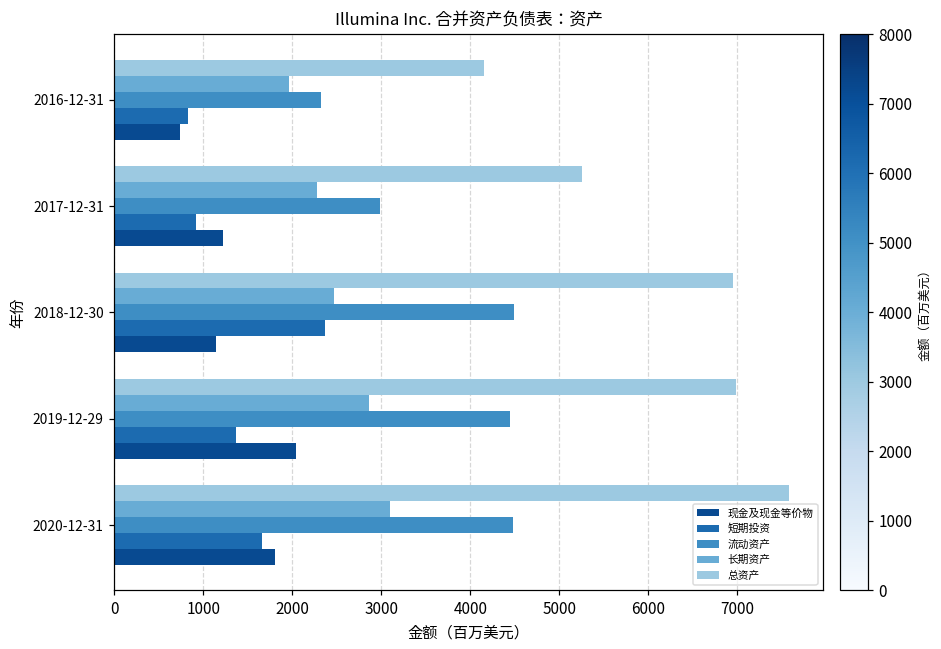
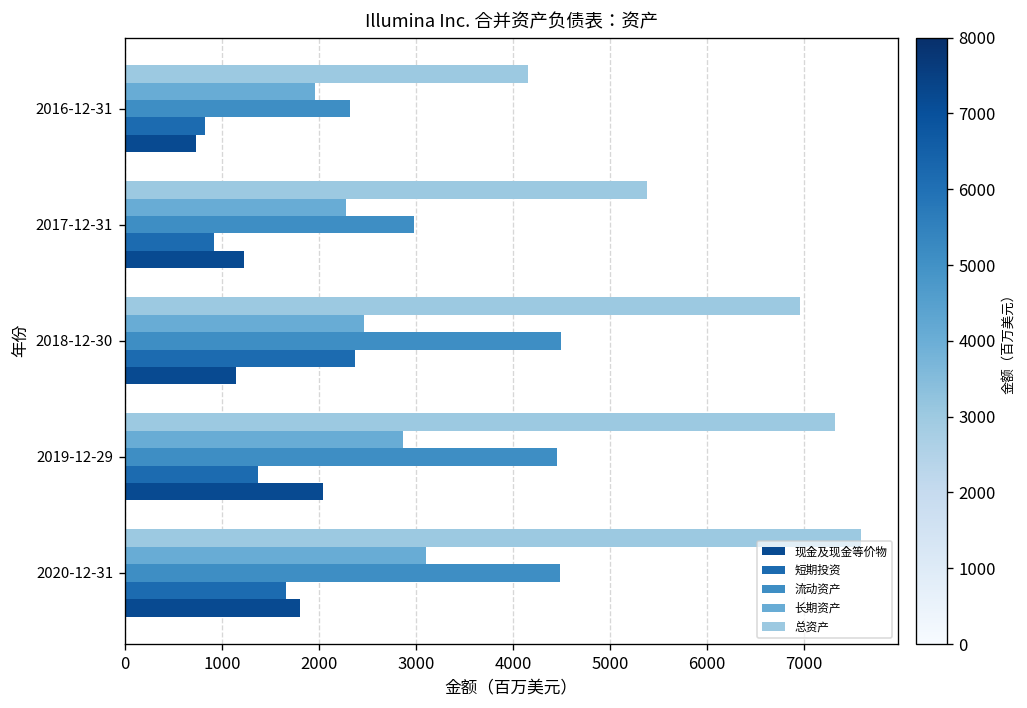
  {
    "总资产": {
      "2016-12-31": 4200,
-     "2017-12-31": 5300,
+     "2017-12-31": 5400,
      "2018-12-30": 7000,
-     "2019-12-29": 7000,
+     "2019-12-29": 7300,
      "2020-12-31": 7600
    }
  }
